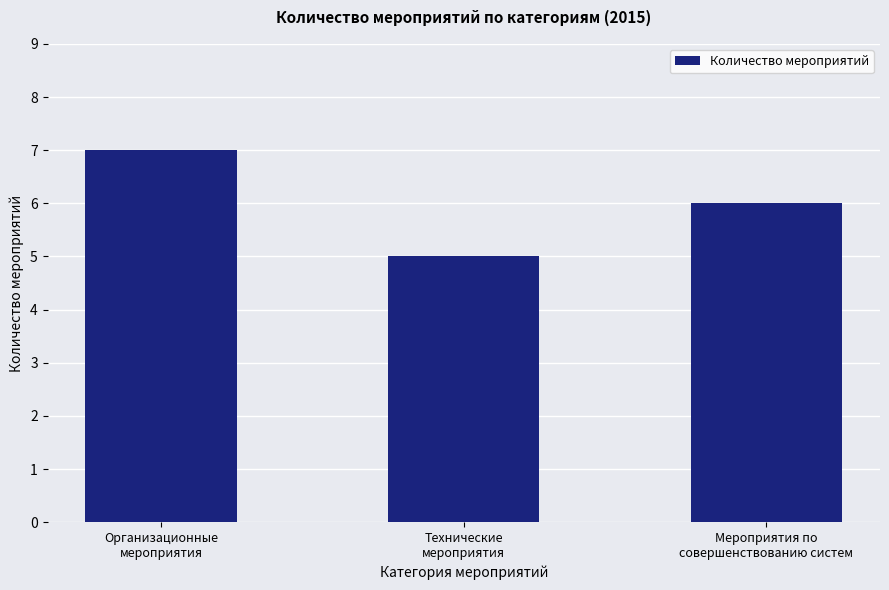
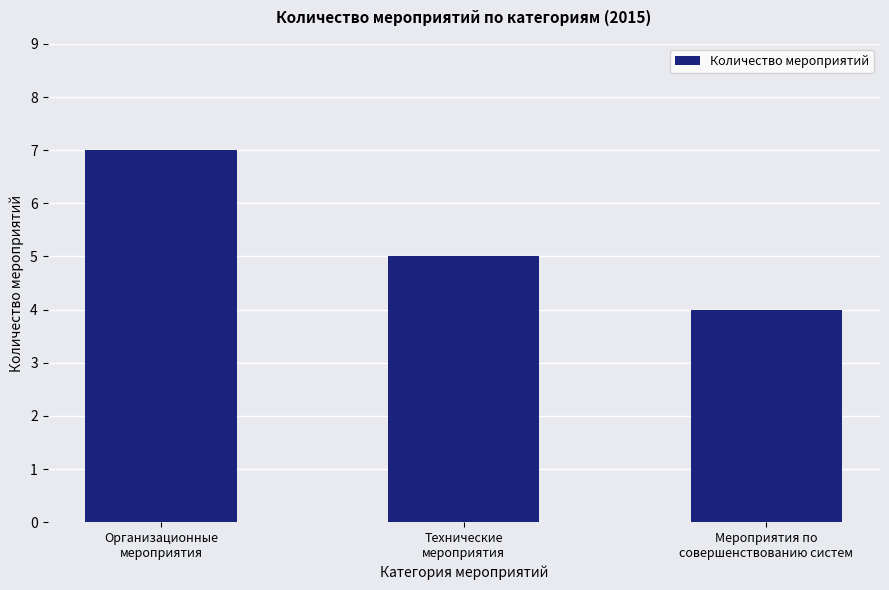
  {
    "Организационные мероприятия": 7,
    "Технические мероприятия": 5,
-   "Мероприятия по совершенствованию систем": 6
+   "Мероприятия по совершенствованию систем": 4
  }
